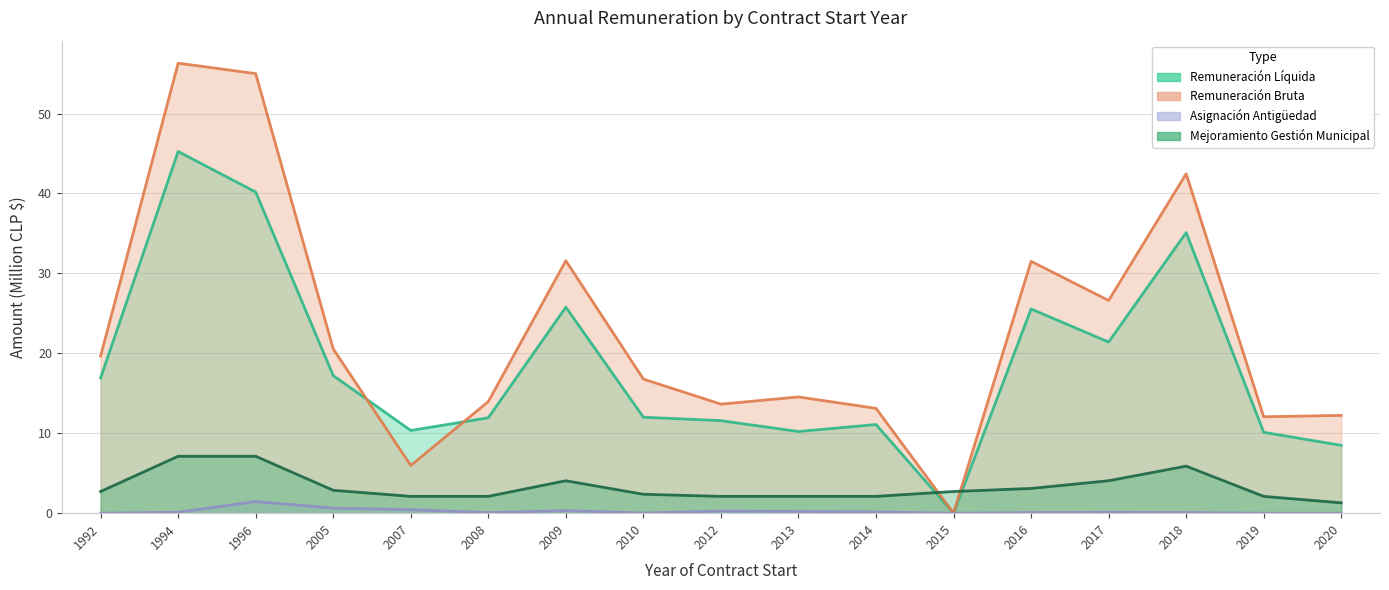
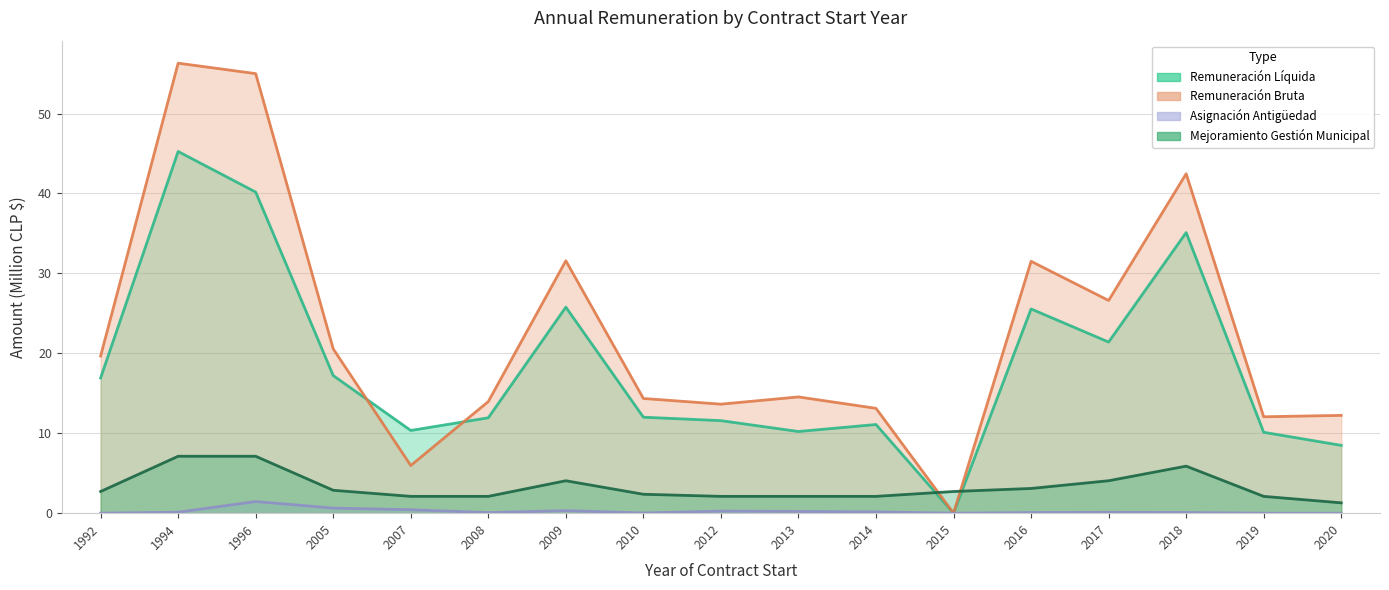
  {
    "Remuneración Bruta": {
      "1992": 20,
      "1994": 56,
      "1996": 55,
      "2005": 21,
      "2007": 6,
      "2008": 14,
      "2009": 32,
-     "2010": 17,
+     "2010": 14,
      "2012": 14,
      "2013": 15,
      "2014": 13,
      "2016": 32,
      "2017": 27,
      "2018": 42,
      "2019": 12,
      "2020": 12
    },
    "Asignación Antigüedad": {
      "1992": 0,
      "1994": 0,
      "1996": 1,
      "2005": 1,
      "2007": 0,
      "2008": 0,
      "2009": 0,
      "2010": 0,
      "2012": 0,
      "2013": 0,
      "2014": 0,
      "2016": 0,
      "2017": 0,
      "2018": 0,
      "2019": 0,
      "2020": 0
    }
  }
